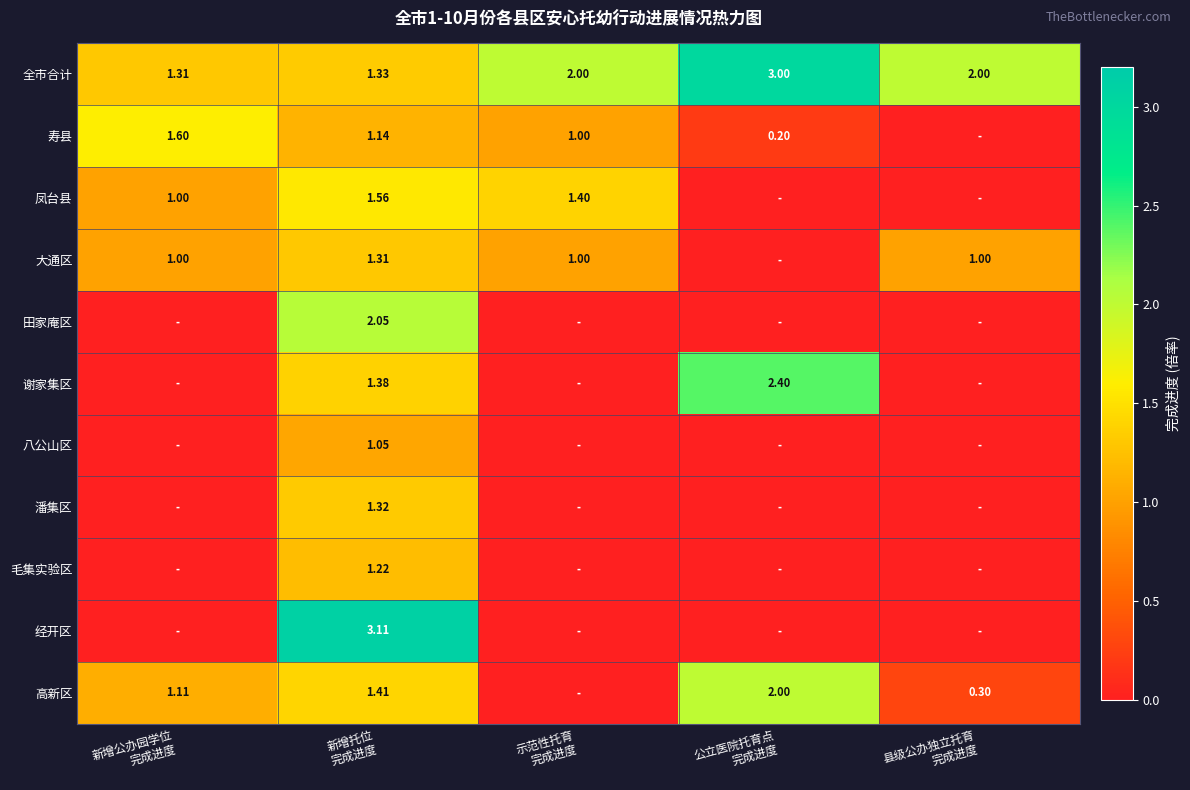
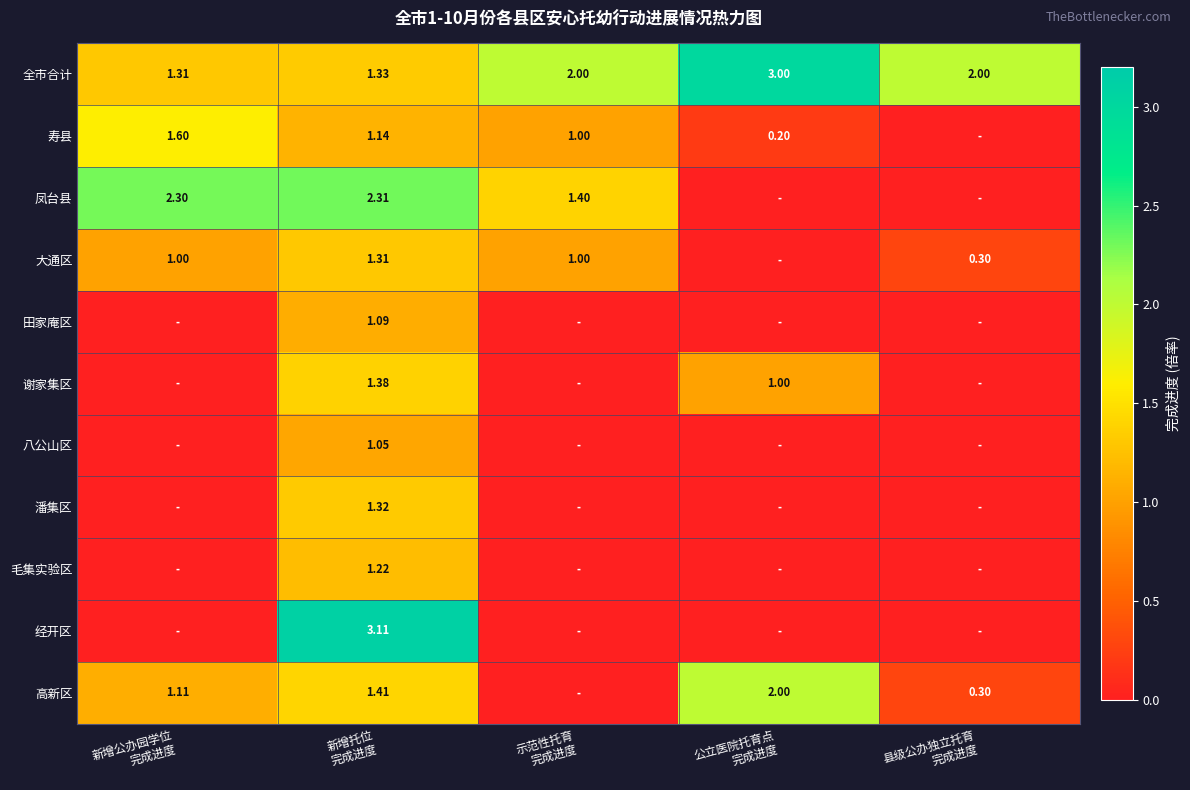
  {
    "全市合计": {
      "新增公办园学位 完成进度": 1.31,
      "新增托位 完成进度": 1.33,
      "示范性托育 完成进度": 2.00,
      "公立医院托育点 完成进度": 3.00,
      "县级公办独立托育 完成进度": 2.00
    },
    "寿县": {
      "新增公办园学位 完成进度": 1.60,
      "新增托位 完成进度": 1.14,
      "示范性托育 完成进度": 1.00,
      "公立医院托育点 完成进度": 0.20
    },
    "凤台县": {
-     "新增公办园学位 完成进度": 1.00,
-     "新增托位 完成进度": 1.56,
+     "新增公办园学位 完成进度": 2.30,
+     "新增托位 完成进度": 2.31,
      "示范性托育 完成进度": 1.40
    },
    "大通区": {
      "新增公办园学位 完成进度": 1.00,
      "新增托位 完成进度": 1.31,
      "示范性托育 完成进度": 1.00,
-     "县级公办独立托育 完成进度": 1.00
+     "县级公办独立托育 完成进度": 0.30
    },
    "田家庵区": {
-     "新增托位 完成进度": 2.05
+     "新增托位 完成进度": 1.09
    },
    "谢家集区": {
      "新增托位 完成进度": 1.38,
-     "公立医院托育点 完成进度": 2.40
+     "公立医院托育点 完成进度": 1.00
    },
    "八公山区": {
      "新增托位 完成进度": 1.05
    },
    "潘集区": {
      "新增托位 完成进度": 1.32
    },
    "毛集实验区": {
      "新增托位 完成进度": 1.22
    },
    "经开区": {
      "新增托位 完成进度": 3.11
    },
    "高新区": {
      "新增公办园学位 完成进度": 1.11,
      "新增托位 完成进度": 1.41,
      "公立医院托育点 完成进度": 2.00,
      "县级公办独立托育 完成进度": 0.30
    }
  }
